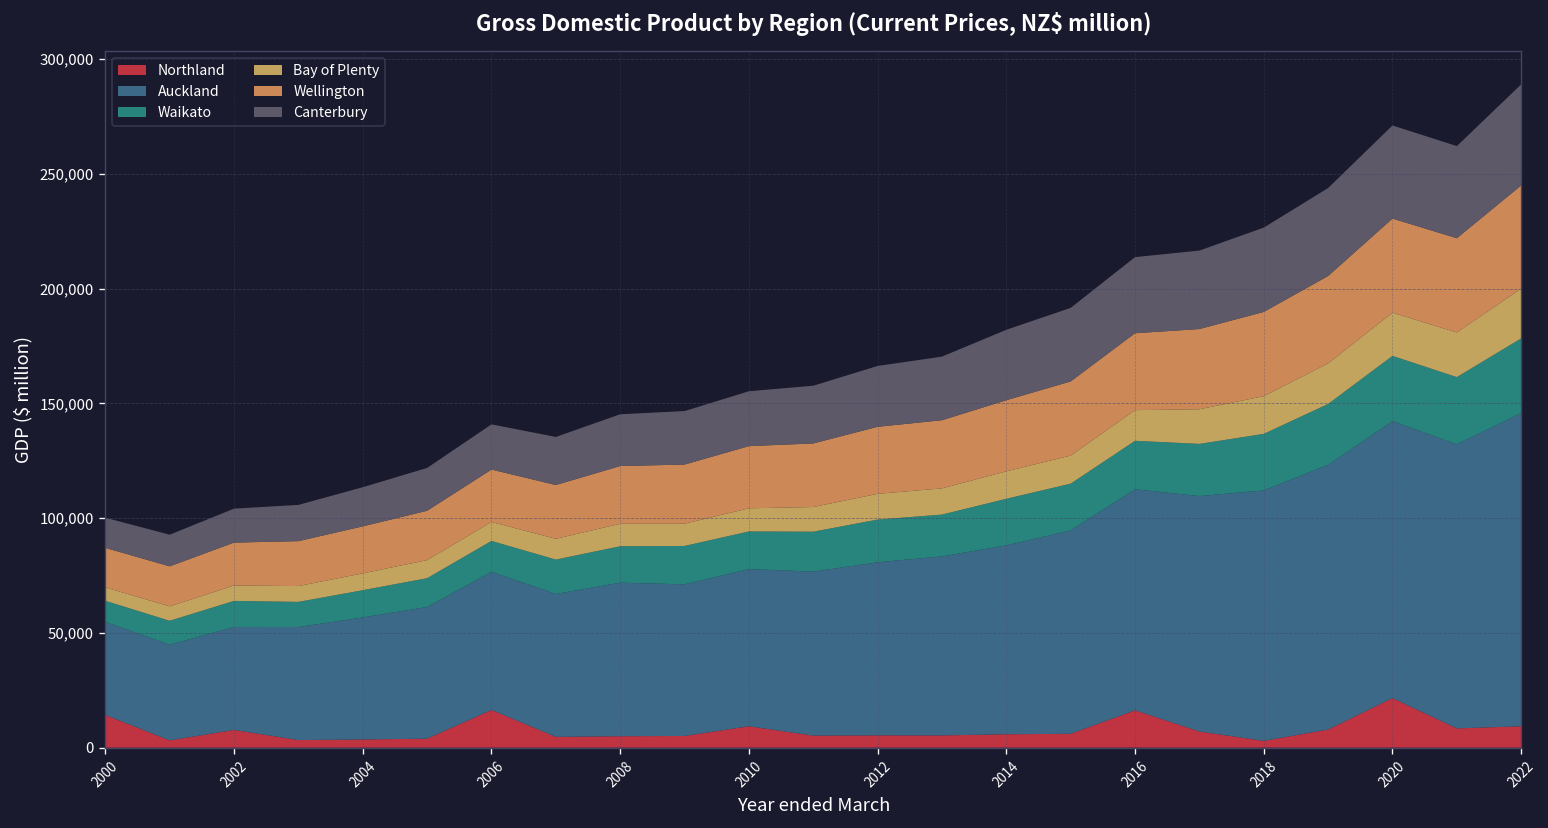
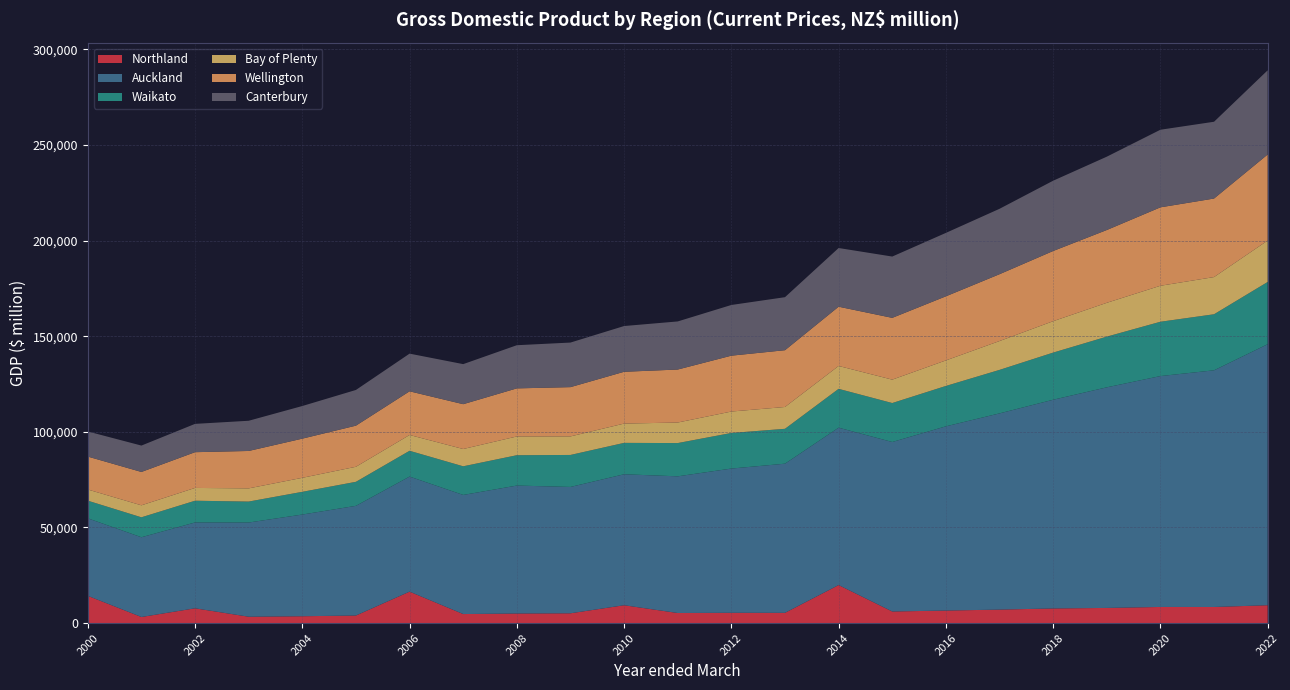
  {
    "Northland": {
      "2000": "14,000",
      "2002": "8,000",
      "2004": "4,000",
      "2006": "16,000",
      "2008": "5,000",
      "2010": "9,000",
      "2012": "5,000",
-     "2014": "6,000",
-     "2016": "16,000",
-     "2018": "3,000",
-     "2020": "22,000",
+     "2014": "20,000",
+     "2016": "7,000",
+     "2018": "8,000",
+     "2020": "8,000",
      "2022": "9,000"
    }
  }
